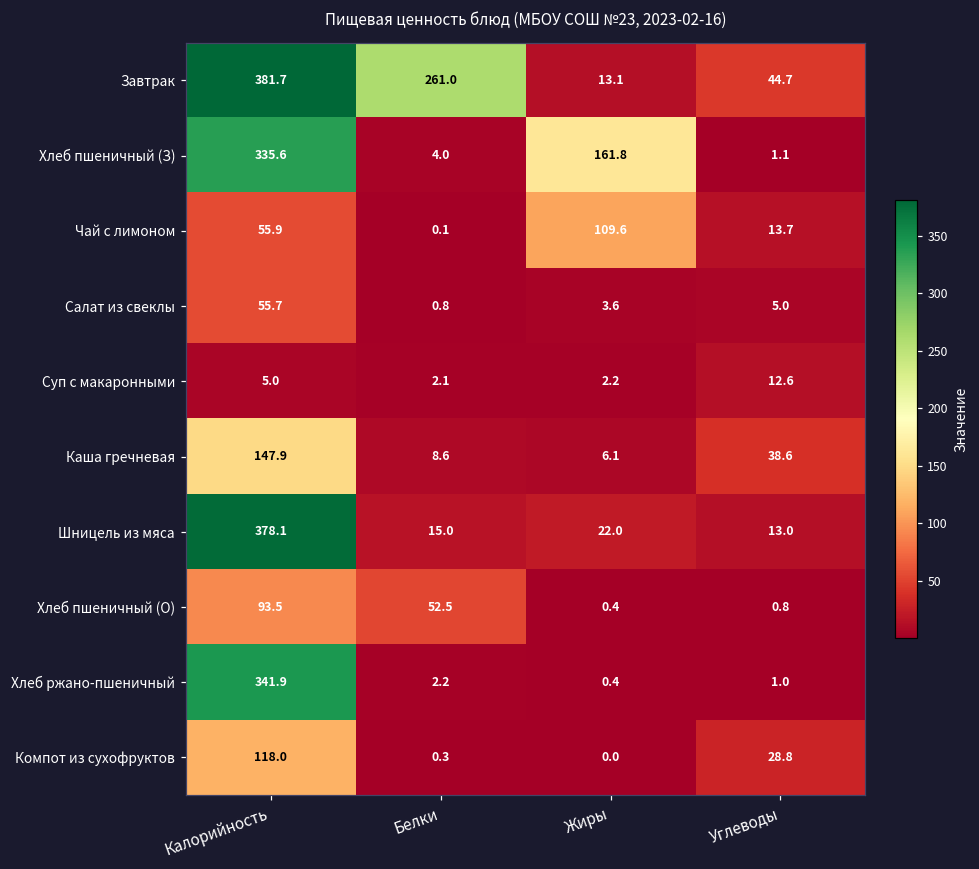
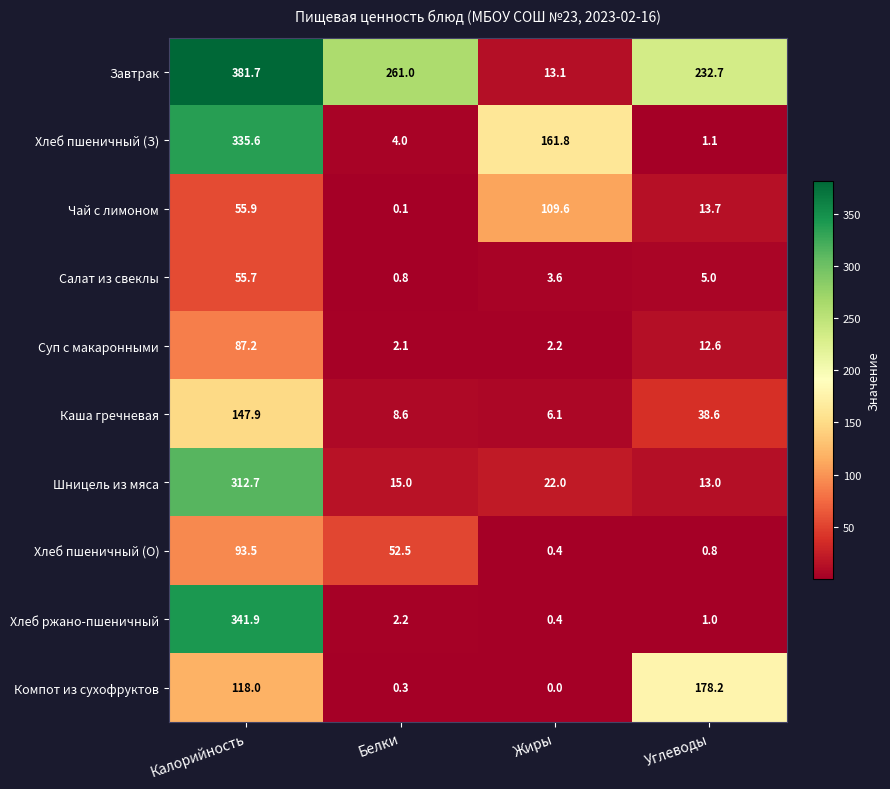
  {
    "Завтрак": {
      "Калорийность": 381.7,
      "Белки": 261.0,
      "Жиры": 13.1,
-     "Углеводы": 44.7
+     "Углеводы": 232.7
    },
    "Хлеб пшеничный (З)": {
      "Калорийность": 335.6,
      "Белки": 4.0,
      "Жиры": 161.8,
      "Углеводы": 1.1
    },
    "Чай с лимоном": {
      "Калорийность": 55.9,
      "Белки": 0.1,
      "Жиры": 109.6,
      "Углеводы": 13.7
    },
    "Салат из свеклы": {
      "Калорийность": 55.7,
      "Белки": 0.8,
      "Жиры": 3.6,
      "Углеводы": 5.0
    },
    "Суп с макаронными": {
-     "Калорийность": 5.0,
+     "Калорийность": 87.2,
      "Белки": 2.1,
      "Жиры": 2.2,
      "Углеводы": 12.6
    },
    "Каша гречневая": {
      "Калорийность": 147.9,
      "Белки": 8.6,
      "Жиры": 6.1,
      "Углеводы": 38.6
    },
    "Шницель из мяса": {
-     "Калорийность": 378.1,
+     "Калорийность": 312.7,
      "Белки": 15.0,
      "Жиры": 22.0,
      "Углеводы": 13.0
    },
    "Хлеб пшеничный (О)": {
      "Калорийность": 93.5,
      "Белки": 52.5,
      "Жиры": 0.4,
      "Углеводы": 0.8
    },
    "Хлеб ржано-пшеничный": {
      "Калорийность": 341.9,
      "Белки": 2.2,
      "Жиры": 0.4,
      "Углеводы": 1.0
    },
    "Компот из сухофруктов": {
      "Калорийность": 118.0,
      "Белки": 0.3,
      "Жиры": 0.0,
-     "Углеводы": 28.8
+     "Углеводы": 178.2
    }
  }
